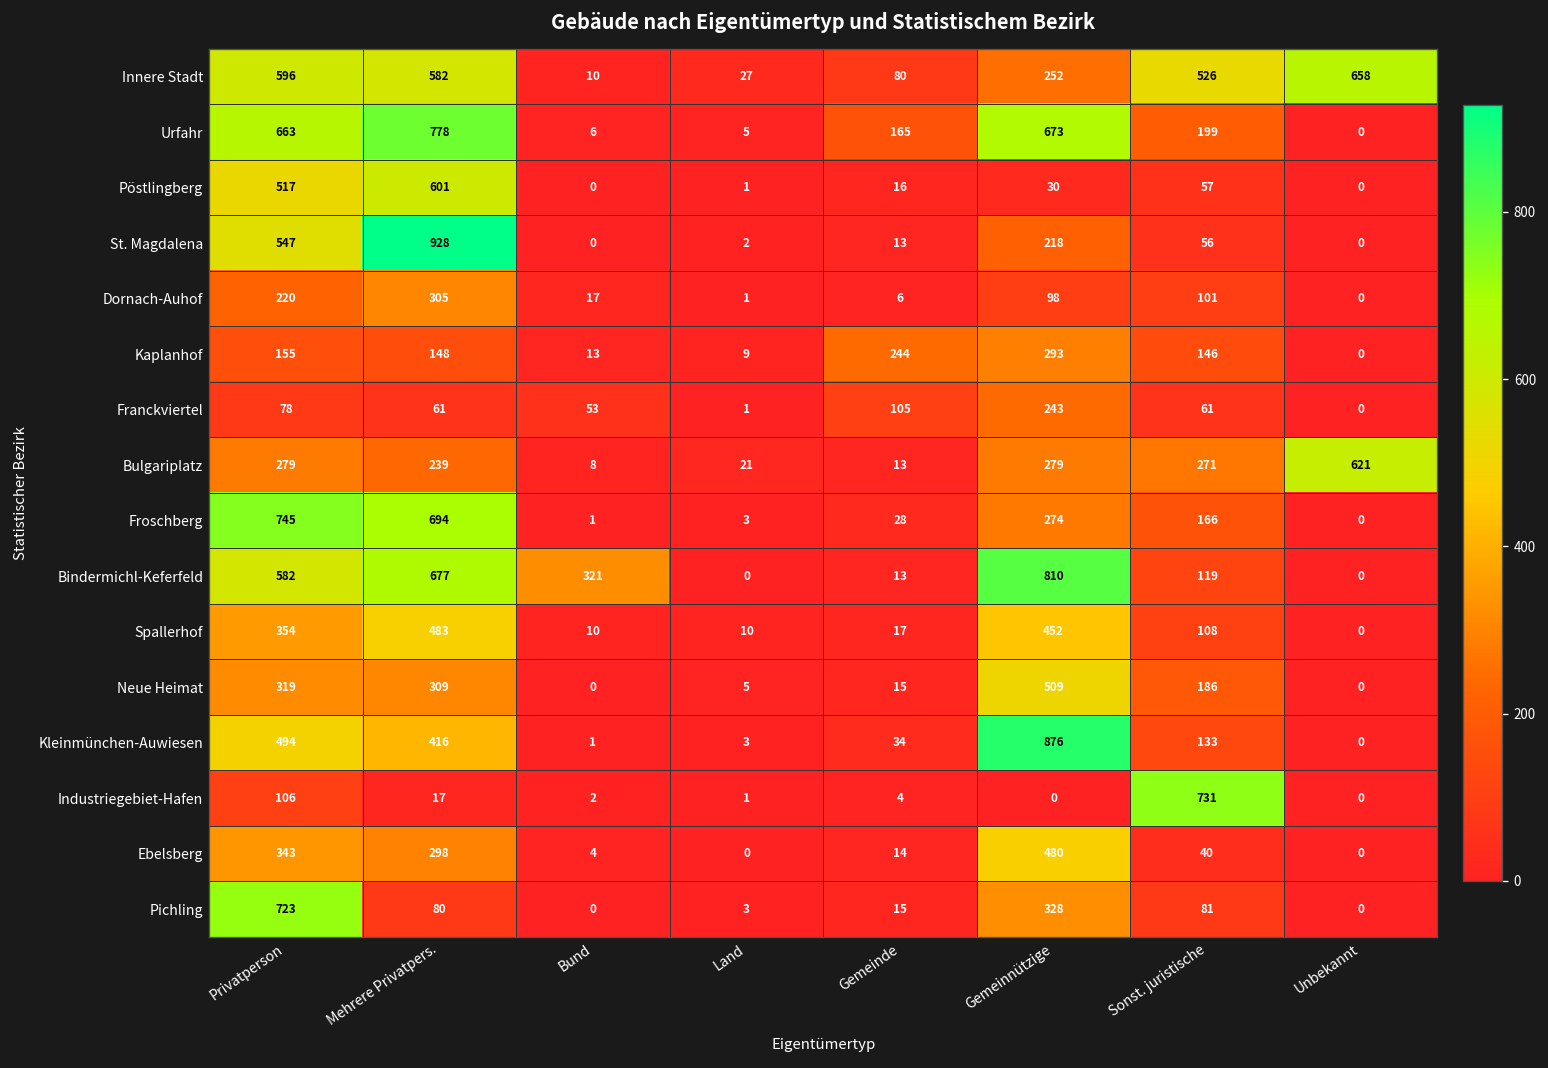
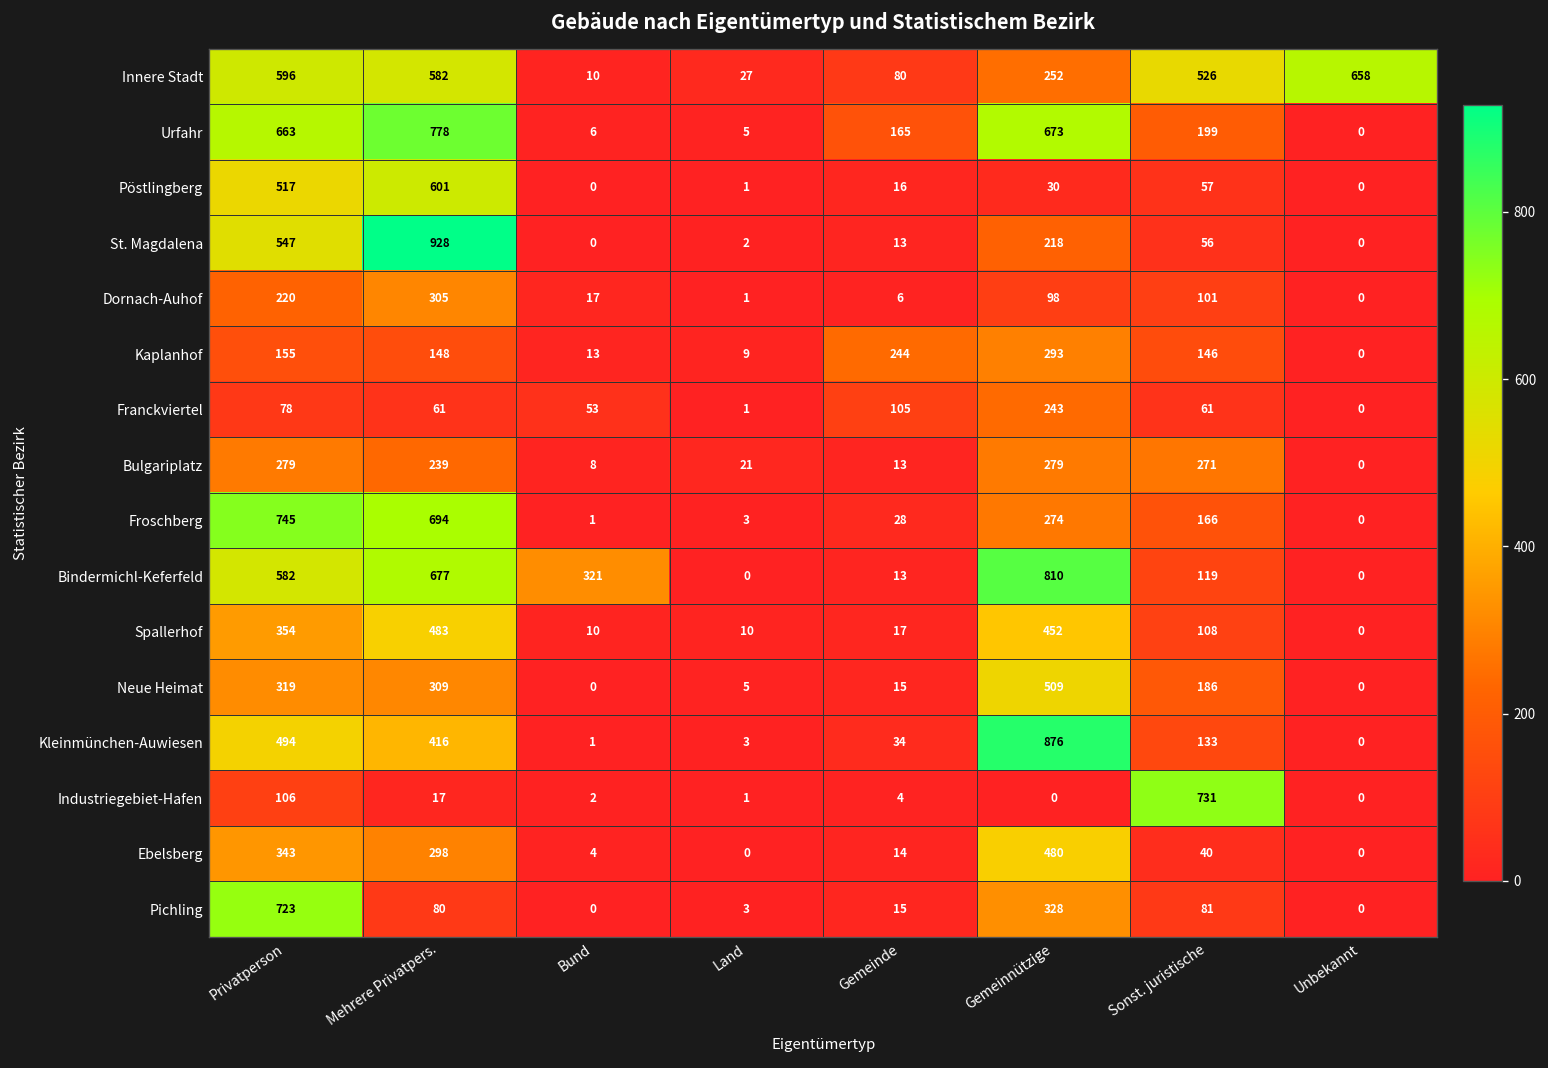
  {
    "Innere Stadt": {
      "Privatperson": 596,
      "Mehrere Privatpers.": 582,
      "Bund": 10,
      "Land": 27,
      "Gemeinde": 80,
      "Gemeinnützige": 252,
      "Sonst. juristische": 526,
      "Unbekannt": 658
    },
    "Urfahr": {
      "Privatperson": 663,
      "Mehrere Privatpers.": 778,
      "Bund": 6,
      "Land": 5,
      "Gemeinde": 165,
      "Gemeinnützige": 673,
      "Sonst. juristische": 199,
      "Unbekannt": 0
    },
    "Pöstlingberg": {
      "Privatperson": 517,
      "Mehrere Privatpers.": 601,
      "Bund": 0,
      "Land": 1,
      "Gemeinde": 16,
      "Gemeinnützige": 30,
      "Sonst. juristische": 57,
      "Unbekannt": 0
    },
    "St. Magdalena": {
      "Privatperson": 547,
      "Mehrere Privatpers.": 928,
      "Bund": 0,
      "Land": 2,
      "Gemeinde": 13,
      "Gemeinnützige": 218,
      "Sonst. juristische": 56,
      "Unbekannt": 0
    },
    "Dornach-Auhof": {
      "Privatperson": 220,
      "Mehrere Privatpers.": 305,
      "Bund": 17,
      "Land": 1,
      "Gemeinde": 6,
      "Gemeinnützige": 98,
      "Sonst. juristische": 101,
      "Unbekannt": 0
    },
    "Kaplanhof": {
      "Privatperson": 155,
      "Mehrere Privatpers.": 148,
      "Bund": 13,
      "Land": 9,
      "Gemeinde": 244,
      "Gemeinnützige": 293,
      "Sonst. juristische": 146,
      "Unbekannt": 0
    },
    "Franckviertel": {
      "Privatperson": 78,
      "Mehrere Privatpers.": 61,
      "Bund": 53,
      "Land": 1,
      "Gemeinde": 105,
      "Gemeinnützige": 243,
      "Sonst. juristische": 61,
      "Unbekannt": 0
    },
    "Bulgariplatz": {
      "Privatperson": 279,
      "Mehrere Privatpers.": 239,
      "Bund": 8,
      "Land": 21,
      "Gemeinde": 13,
      "Gemeinnützige": 279,
      "Sonst. juristische": 271,
-     "Unbekannt": 621
+     "Unbekannt": 0
    },
    "Froschberg": {
      "Privatperson": 745,
      "Mehrere Privatpers.": 694,
      "Bund": 1,
      "Land": 3,
      "Gemeinde": 28,
      "Gemeinnützige": 274,
      "Sonst. juristische": 166,
      "Unbekannt": 0
    },
    "Bindermichl-Keferfeld": {
      "Privatperson": 582,
      "Mehrere Privatpers.": 677,
      "Bund": 321,
      "Land": 0,
      "Gemeinde": 13,
      "Gemeinnützige": 810,
      "Sonst. juristische": 119,
      "Unbekannt": 0
    },
    "Spallerhof": {
      "Privatperson": 354,
      "Mehrere Privatpers.": 483,
      "Bund": 10,
      "Land": 10,
      "Gemeinde": 17,
      "Gemeinnützige": 452,
      "Sonst. juristische": 108,
      "Unbekannt": 0
    },
    "Neue Heimat": {
      "Privatperson": 319,
      "Mehrere Privatpers.": 309,
      "Bund": 0,
      "Land": 5,
      "Gemeinde": 15,
      "Gemeinnützige": 509,
      "Sonst. juristische": 186,
      "Unbekannt": 0
    },
    "Kleinmünchen-Auwiesen": {
      "Privatperson": 494,
      "Mehrere Privatpers.": 416,
      "Bund": 1,
      "Land": 3,
      "Gemeinde": 34,
      "Gemeinnützige": 876,
      "Sonst. juristische": 133,
      "Unbekannt": 0
    },
    "Industriegebiet-Hafen": {
      "Privatperson": 106,
      "Mehrere Privatpers.": 17,
      "Bund": 2,
      "Land": 1,
      "Gemeinde": 4,
      "Gemeinnützige": 0,
      "Sonst. juristische": 731,
      "Unbekannt": 0
    },
    "Ebelsberg": {
      "Privatperson": 343,
      "Mehrere Privatpers.": 298,
      "Bund": 4,
      "Land": 0,
      "Gemeinde": 14,
      "Gemeinnützige": 480,
      "Sonst. juristische": 40,
      "Unbekannt": 0
    },
    "Pichling": {
      "Privatperson": 723,
      "Mehrere Privatpers.": 80,
      "Bund": 0,
      "Land": 3,
      "Gemeinde": 15,
      "Gemeinnützige": 328,
      "Sonst. juristische": 81,
      "Unbekannt": 0
    }
  }
